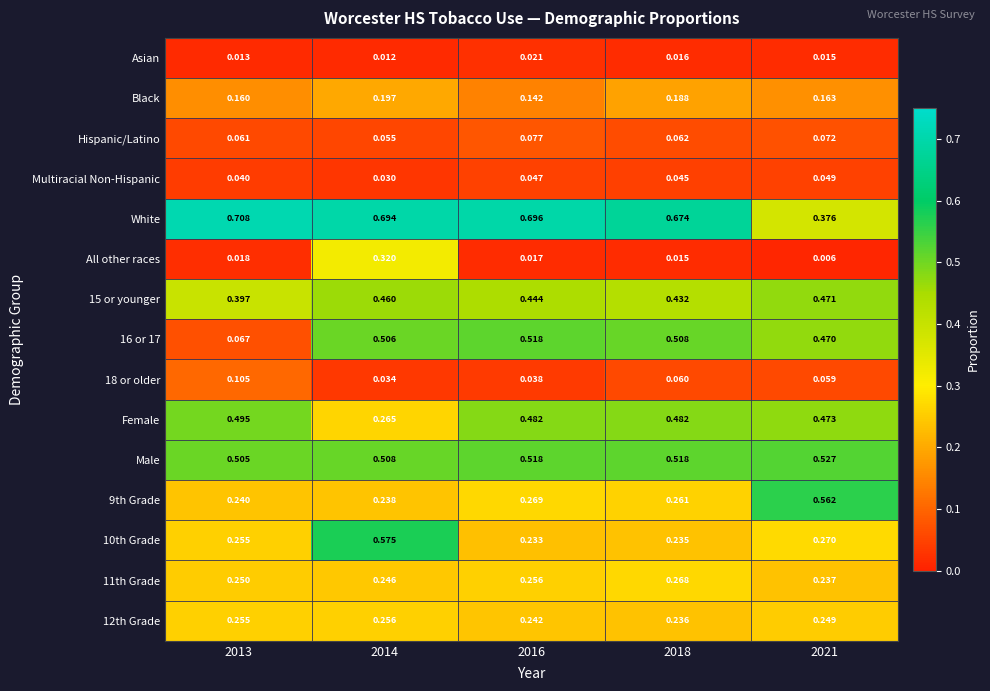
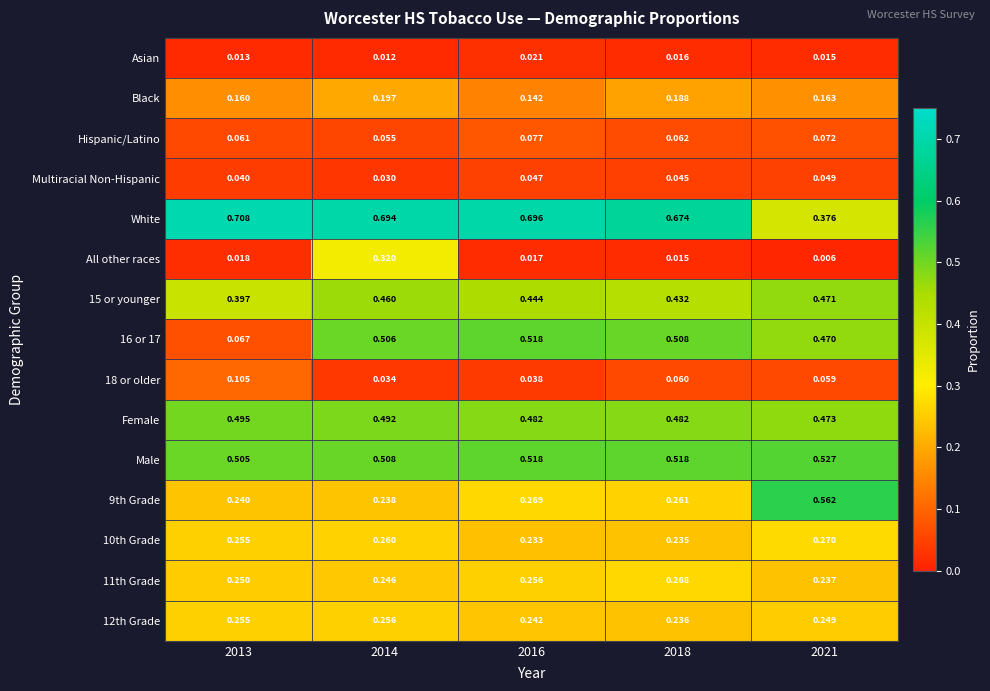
  {
    "Asian": {
      "2013": 0.013,
      "2014": 0.012,
      "2016": 0.021,
      "2018": 0.016,
      "2021": 0.015
    },
    "Black": {
      "2013": 0.160,
      "2014": 0.197,
      "2016": 0.142,
      "2018": 0.188,
      "2021": 0.163
    },
    "Hispanic/Latino": {
      "2013": 0.061,
      "2014": 0.055,
      "2016": 0.077,
      "2018": 0.062,
      "2021": 0.072
    },
    "Multiracial Non-Hispanic": {
      "2013": 0.040,
      "2014": 0.030,
      "2016": 0.047,
      "2018": 0.045,
      "2021": 0.049
    },
    "White": {
      "2013": 0.708,
      "2014": 0.694,
      "2016": 0.696,
      "2018": 0.674,
      "2021": 0.376
    },
    "All other races": {
      "2013": 0.018,
      "2014": 0.320,
      "2016": 0.017,
      "2018": 0.015,
      "2021": 0.006
    },
    "15 or younger": {
      "2013": 0.397,
      "2014": 0.460,
      "2016": 0.444,
      "2018": 0.432,
      "2021": 0.471
    },
    "16 or 17": {
      "2013": 0.067,
      "2014": 0.506,
      "2016": 0.518,
      "2018": 0.508,
      "2021": 0.470
    },
    "18 or older": {
      "2013": 0.105,
      "2014": 0.034,
      "2016": 0.038,
      "2018": 0.060,
      "2021": 0.059
    },
    "Female": {
      "2013": 0.495,
-     "2014": 0.265,
+     "2014": 0.492,
      "2016": 0.482,
      "2018": 0.482,
      "2021": 0.473
    },
    "Male": {
      "2013": 0.505,
      "2014": 0.508,
      "2016": 0.518,
      "2018": 0.518,
      "2021": 0.527
    },
    "9th Grade": {
      "2013": 0.240,
      "2014": 0.238,
      "2016": 0.269,
      "2018": 0.261,
      "2021": 0.562
    },
    "10th Grade": {
      "2013": 0.255,
-     "2014": 0.575,
+     "2014": 0.260,
      "2016": 0.233,
      "2018": 0.235,
      "2021": 0.270
    },
    "11th Grade": {
      "2013": 0.250,
      "2014": 0.246,
      "2016": 0.256,
      "2018": 0.268,
      "2021": 0.237
    },
    "12th Grade": {
      "2013": 0.255,
      "2014": 0.256,
      "2016": 0.242,
      "2018": 0.236,
      "2021": 0.249
    }
  }
